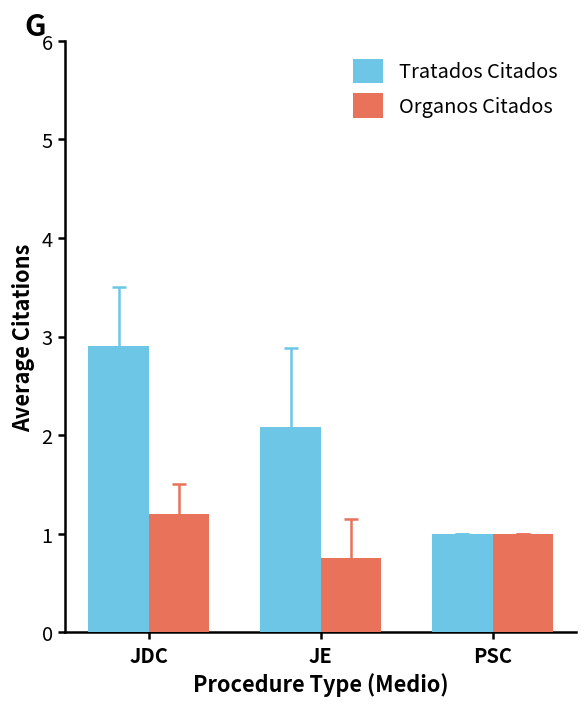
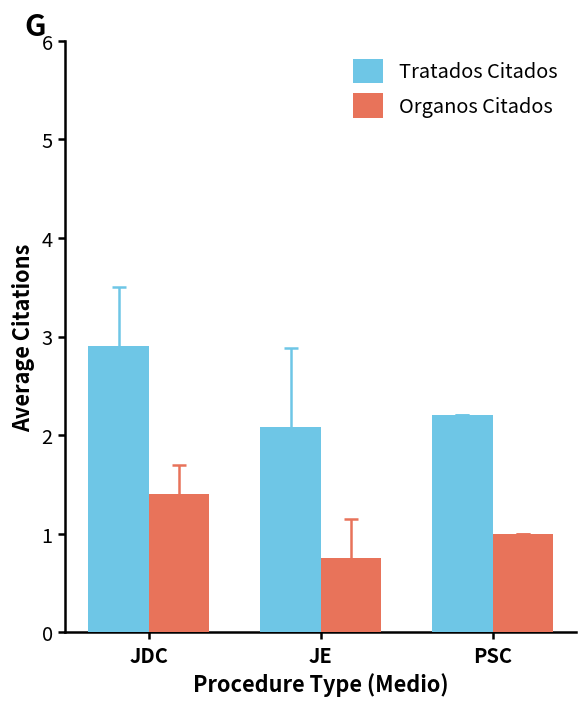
  {
    "Tratados Citados": {
      "JDC": 2.9,
      "JE": 2.1,
-     "PSC": 1.0
+     "PSC": 2.2
    },
    "Organos Citados": {
-     "JDC": 1.2,
+     "JDC": 1.4,
      "JE": 0.8,
      "PSC": 1.0
    }
  }
